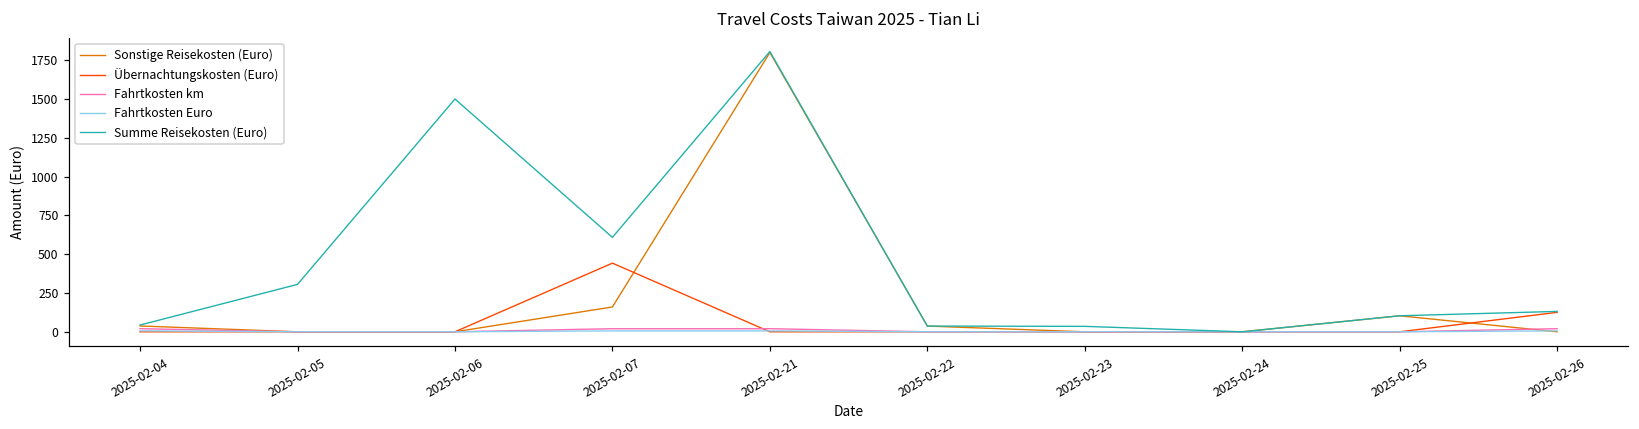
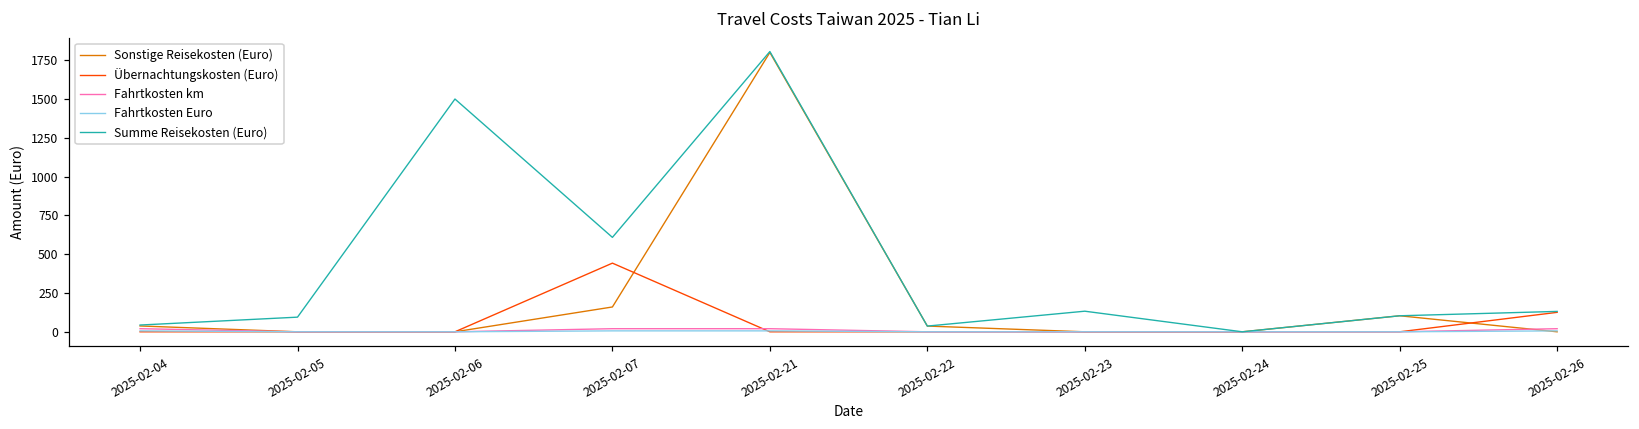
  {
    "Summe Reisekosten (Euro)": {
-     "2025-02-05": 310,
+     "2025-02-05": 90,
      "2025-02-06": 1500,
      "2025-02-07": 610,
-     "2025-02-23": 40
+     "2025-02-23": 130
    }
  }
